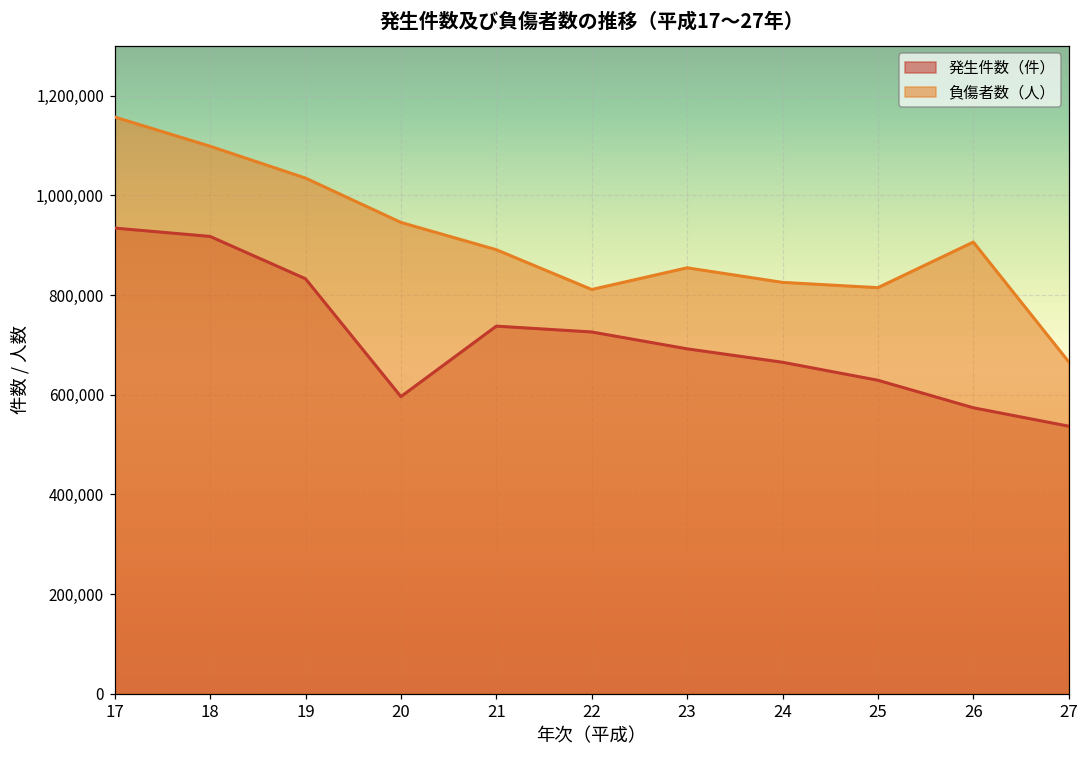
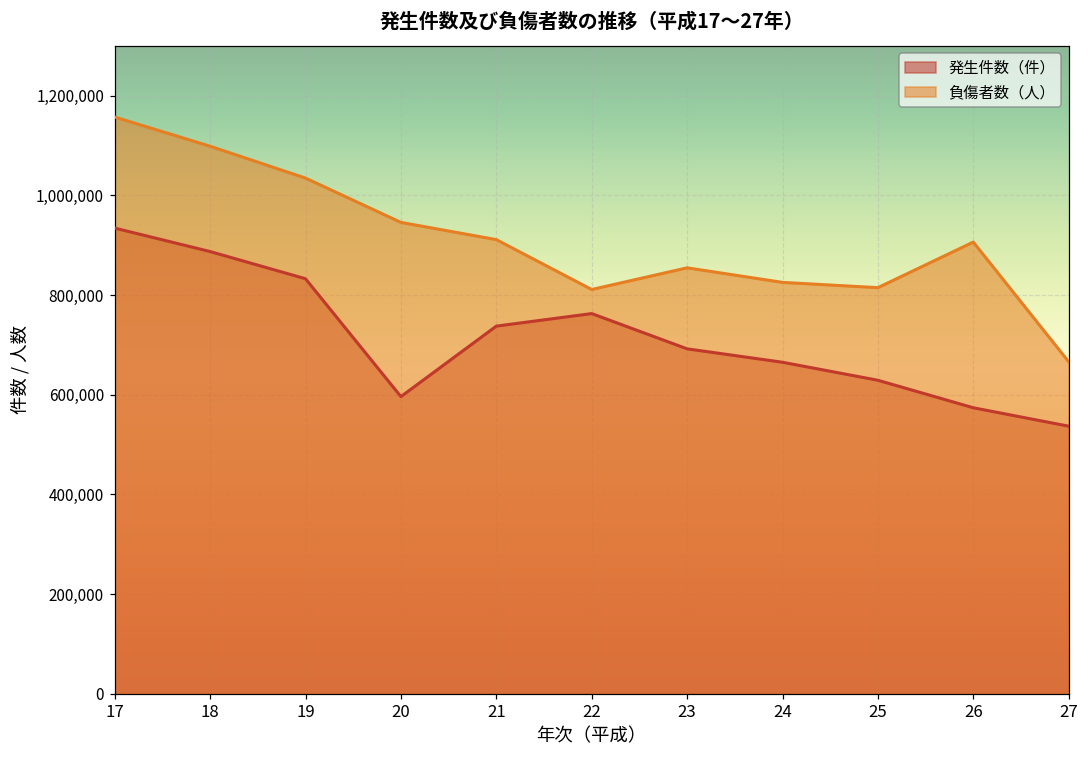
  {
    "発生件数（件）": {
      "17": "930,000",
-     "18": "920,000",
+     "18": "890,000",
      "19": "830,000",
      "20": "600,000",
      "21": "740,000",
-     "22": "730,000",
+     "22": "760,000",
      "23": "690,000",
      "24": "670,000",
      "25": "630,000",
      "26": "570,000",
      "27": "540,000"
    },
    "負傷者数（人）": {
      "17": "1,160,000",
      "18": "1,100,000",
      "19": "1,030,000",
      "20": "950,000",
-     "21": "890,000",
+     "21": "910,000",
      "22": "810,000",
      "23": "850,000",
      "24": "830,000",
      "25": "810,000",
      "26": "910,000",
      "27": "670,000"
    }
  }
